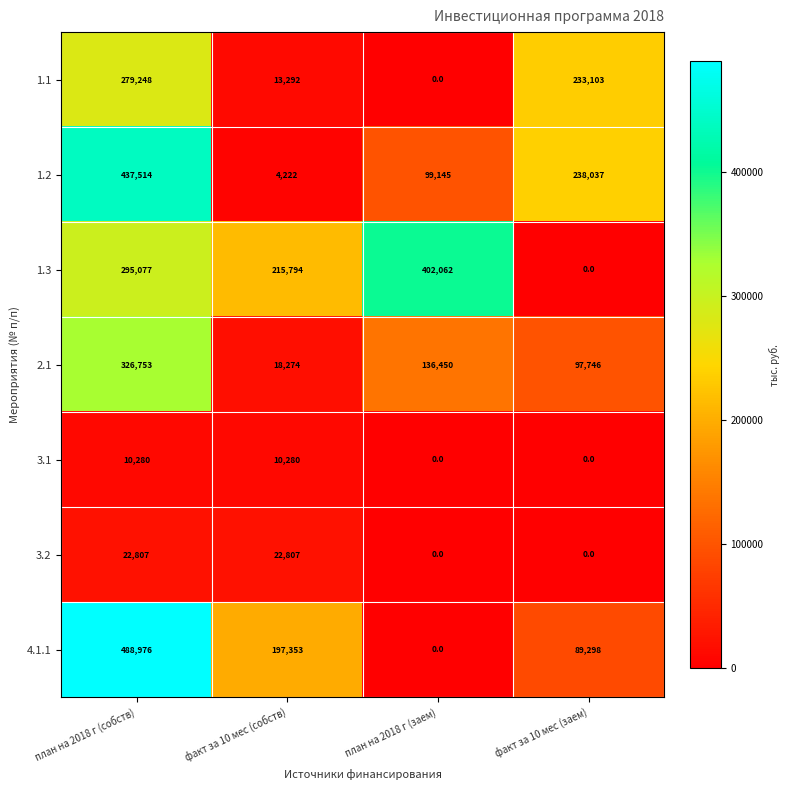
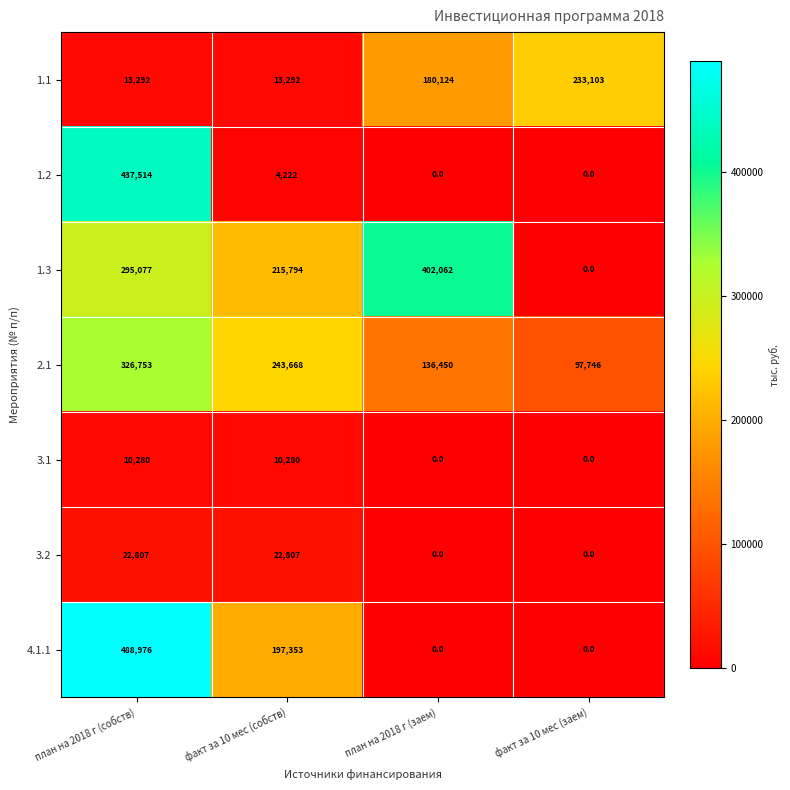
  {
    "1.1": {
-     "план на 2018 г (собств)": "279,248",
+     "план на 2018 г (собств)": "13,292",
      "факт за 10 мес (собств)": "13,292",
-     "план на 2018 г (заем)": "0.0",
+     "план на 2018 г (заем)": "180,124",
      "факт за 10 мес (заем)": "233,103"
    },
    "1.2": {
      "план на 2018 г (собств)": "437,514",
      "факт за 10 мес (собств)": "4,222",
-     "план на 2018 г (заем)": "99,145",
-     "факт за 10 мес (заем)": "238,037"
+     "план на 2018 г (заем)": "0.0",
+     "факт за 10 мес (заем)": "0.0"
    },
    "1.3": {
      "план на 2018 г (собств)": "295,077",
      "факт за 10 мес (собств)": "215,794",
      "план на 2018 г (заем)": "402,062",
      "факт за 10 мес (заем)": "0.0"
    },
    "2.1": {
      "план на 2018 г (собств)": "326,753",
-     "факт за 10 мес (собств)": "18,274",
+     "факт за 10 мес (собств)": "243,668",
      "план на 2018 г (заем)": "136,450",
      "факт за 10 мес (заем)": "97,746"
    },
    "3.1": {
      "план на 2018 г (собств)": "10,280",
      "факт за 10 мес (собств)": "10,280",
      "план на 2018 г (заем)": "0.0",
      "факт за 10 мес (заем)": "0.0"
    },
    "3.2": {
      "план на 2018 г (собств)": "22,807",
      "факт за 10 мес (собств)": "22,807",
      "план на 2018 г (заем)": "0.0",
      "факт за 10 мес (заем)": "0.0"
    },
    "4.1.1": {
      "план на 2018 г (собств)": "488,976",
      "факт за 10 мес (собств)": "197,353",
      "план на 2018 г (заем)": "0.0",
-     "факт за 10 мес (заем)": "89,298"
+     "факт за 10 мес (заем)": "0.0"
    }
  }
